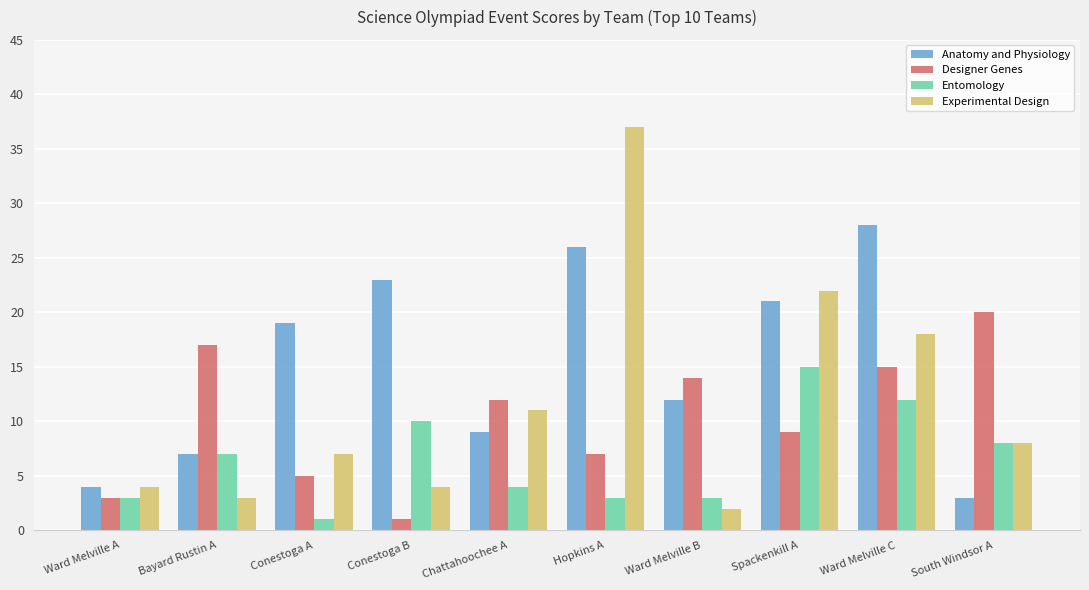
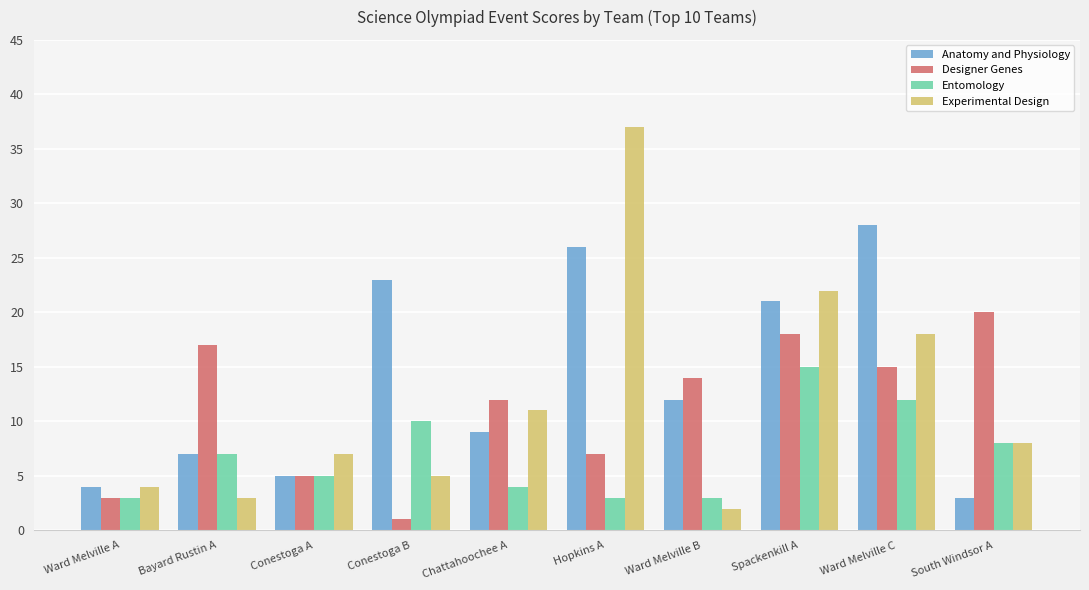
  {
    "Anatomy and Physiology": {
      "Ward Melville A": 4,
      "Bayard Rustin A": 7,
-     "Conestoga A": 19,
+     "Conestoga A": 5,
      "Conestoga B": 23,
      "Chattahoochee A": 9,
      "Hopkins A": 26,
      "Ward Melville B": 12,
      "Spackenkill A": 21,
      "Ward Melville C": 28,
      "South Windsor A": 3
    },
    "Designer Genes": {
      "Ward Melville A": 3,
      "Bayard Rustin A": 17,
      "Conestoga A": 5,
      "Conestoga B": 1,
      "Chattahoochee A": 12,
      "Hopkins A": 7,
      "Ward Melville B": 14,
-     "Spackenkill A": 9,
+     "Spackenkill A": 18,
      "Ward Melville C": 15,
      "South Windsor A": 20
    },
    "Entomology": {
      "Ward Melville A": 3,
      "Bayard Rustin A": 7,
-     "Conestoga A": 1,
+     "Conestoga A": 5,
      "Conestoga B": 10,
      "Chattahoochee A": 4,
      "Hopkins A": 3,
      "Ward Melville B": 3,
      "Spackenkill A": 15,
      "Ward Melville C": 12,
      "South Windsor A": 8
    },
    "Experimental Design": {
      "Ward Melville A": 4,
      "Bayard Rustin A": 3,
      "Conestoga A": 7,
-     "Conestoga B": 4,
+     "Conestoga B": 5,
      "Chattahoochee A": 11,
      "Hopkins A": 37,
      "Ward Melville B": 2,
      "Spackenkill A": 22,
      "Ward Melville C": 18,
      "South Windsor A": 8
    }
  }
